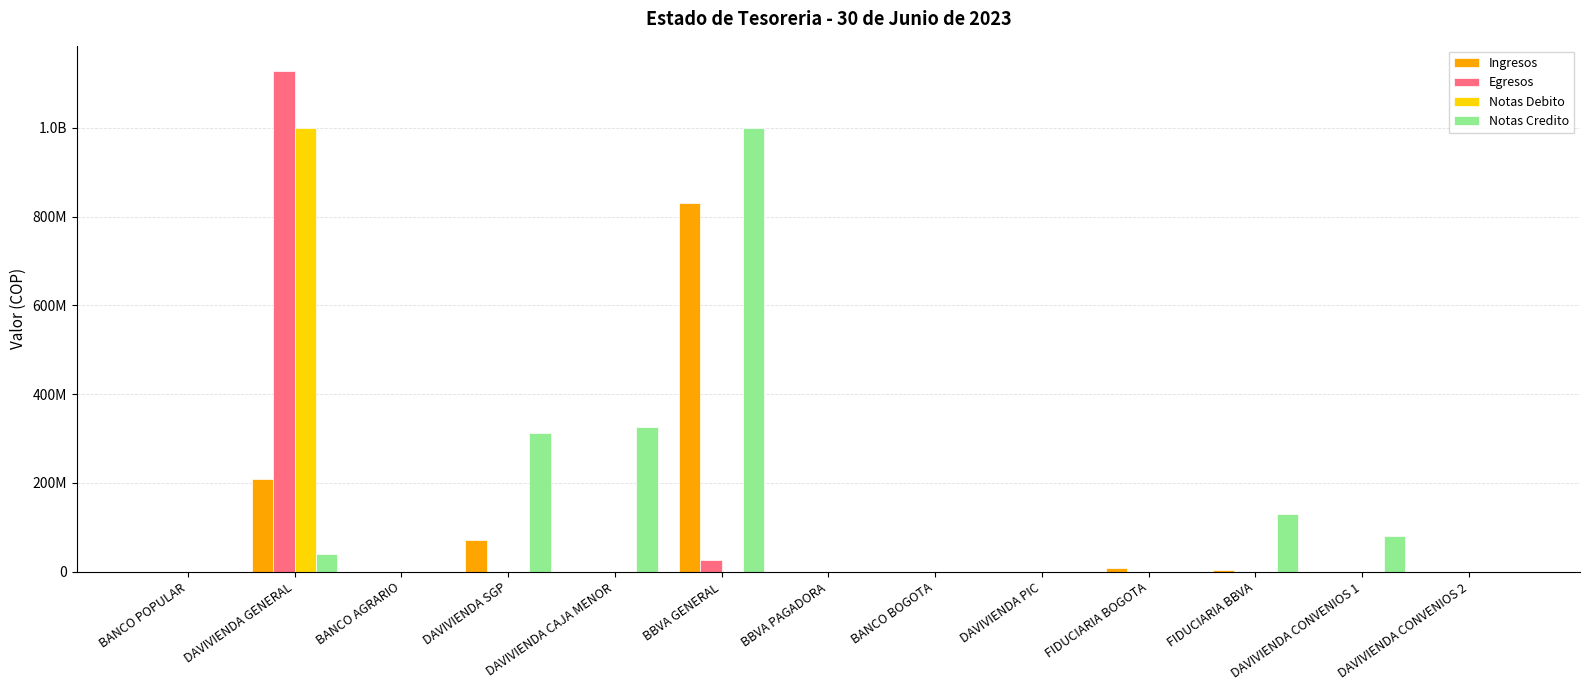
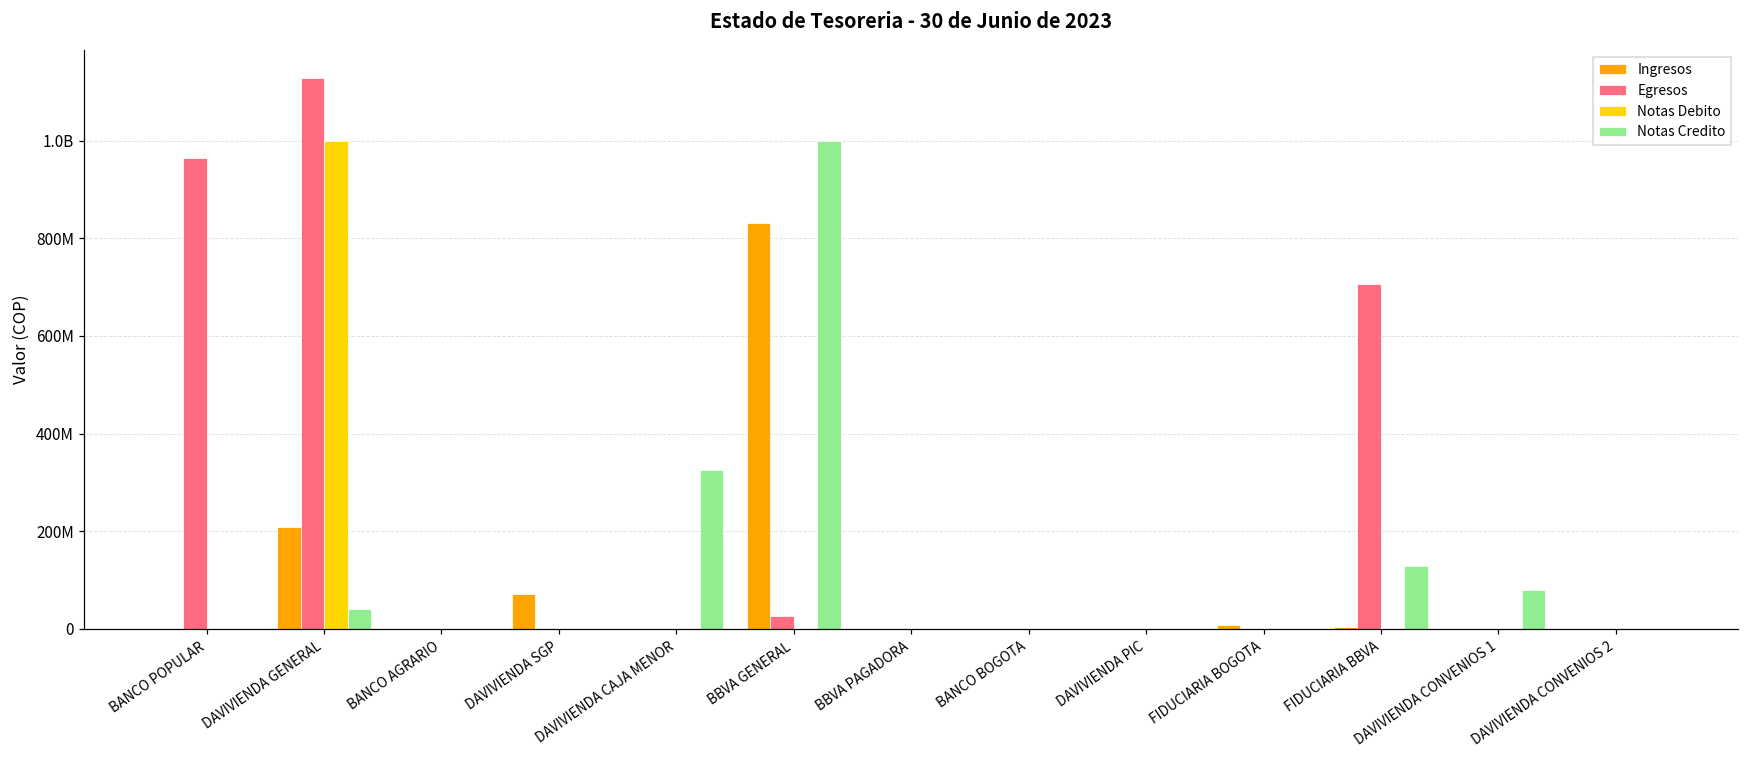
  {
    "Egresos": {
-     "BANCO POPULAR": 0,
+     "BANCO POPULAR": 960000000,
      "DAVIVIENDA GENERAL": 1130000000,
      "BANCO AGRARIO": 0,
      "DAVIVIENDA SGP": 0,
      "DAVIVIENDA CAJA MENOR": 0,
      "BBVA GENERAL": 30000000,
      "BBVA PAGADORA": 0,
      "BANCO BOGOTA": 0,
      "DAVIVIENDA PIC": 0,
      "FIDUCIARIA BOGOTA": 0,
-     "FIDUCIARIA BBVA": 0,
+     "FIDUCIARIA BBVA": 710000000,
      "DAVIVIENDA CONVENIOS 1": 0,
      "DAVIVIENDA CONVENIOS 2": 0
    },
    "Notas Credito": {
      "BANCO POPULAR": 0,
      "DAVIVIENDA GENERAL": 40000000,
      "BANCO AGRARIO": 0,
-     "DAVIVIENDA SGP": 310000000,
+     "DAVIVIENDA SGP": 0,
      "DAVIVIENDA CAJA MENOR": 330000000,
      "BBVA GENERAL": 1000000000,
      "BBVA PAGADORA": 0,
      "BANCO BOGOTA": 0,
      "DAVIVIENDA PIC": 0,
      "FIDUCIARIA BOGOTA": 0,
      "FIDUCIARIA BBVA": 130000000,
      "DAVIVIENDA CONVENIOS 1": 80000000,
      "DAVIVIENDA CONVENIOS 2": 0
    }
  }
